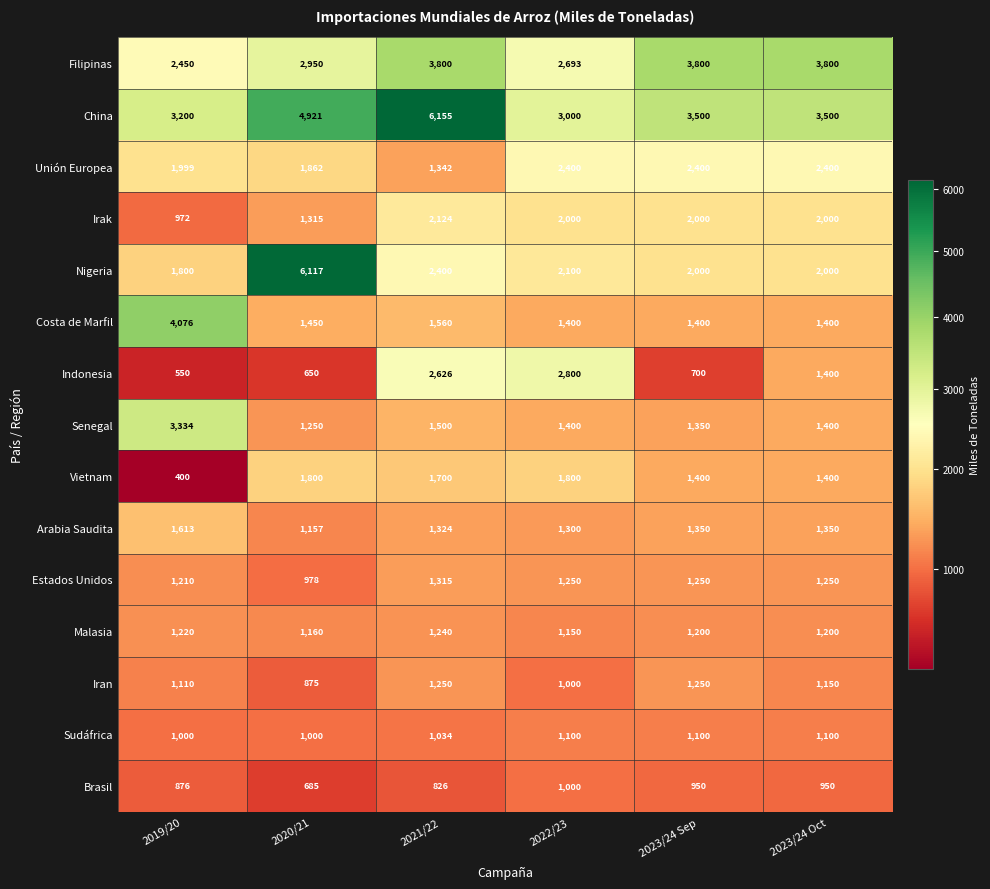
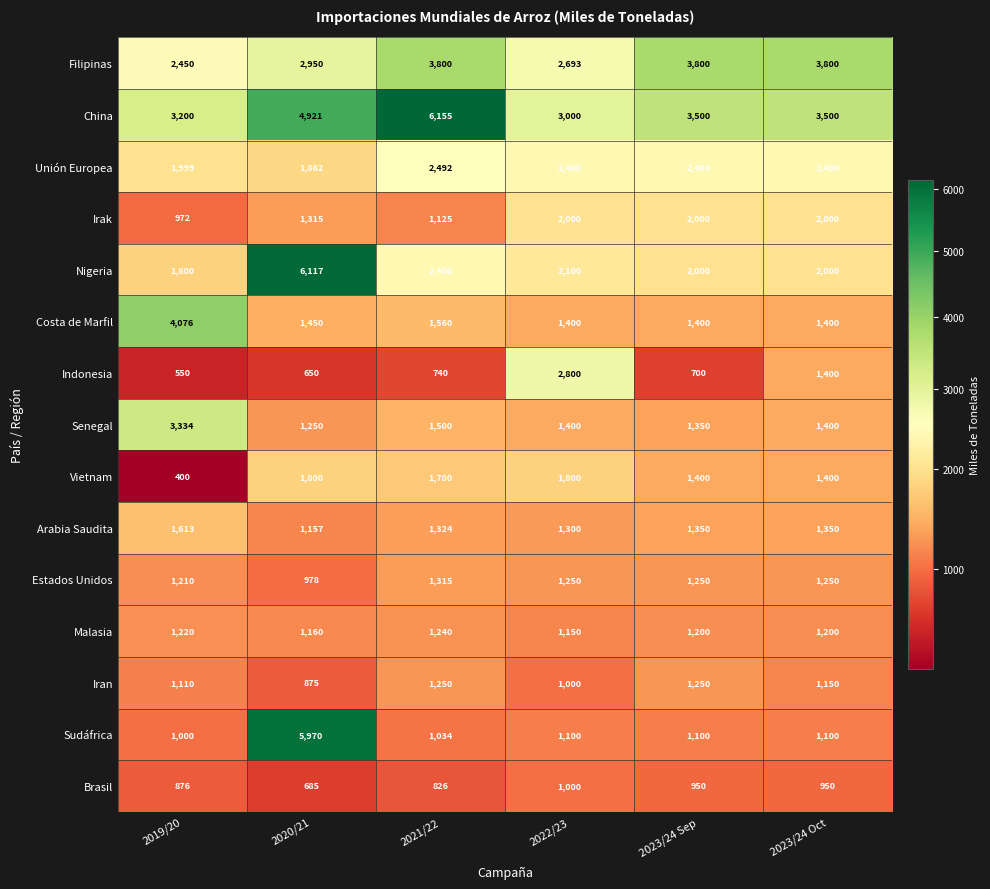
  {
    "Filipinas": {
      "2019/20": "2,450",
      "2020/21": "2,950",
      "2021/22": "3,800",
      "2022/23": "2,693",
      "2023/24 Sep": "3,800",
      "2023/24 Oct": "3,800"
    },
    "China": {
      "2019/20": "3,200",
      "2020/21": "4,921",
      "2021/22": "6,155",
      "2022/23": "3,000",
      "2023/24 Sep": "3,500",
      "2023/24 Oct": "3,500"
    },
    "Unión Europea": {
      "2019/20": "1,999",
      "2020/21": "1,862",
-     "2021/22": "1,342",
+     "2021/22": "2,492",
      "2022/23": "2,400",
      "2023/24 Sep": "2,400",
      "2023/24 Oct": "2,400"
    },
    "Irak": {
      "2019/20": "972",
      "2020/21": "1,315",
-     "2021/22": "2,124",
+     "2021/22": "1,125",
      "2022/23": "2,000",
      "2023/24 Sep": "2,000",
      "2023/24 Oct": "2,000"
    },
    "Nigeria": {
      "2019/20": "1,800",
      "2020/21": "6,117",
      "2021/22": "2,400",
      "2022/23": "2,100",
      "2023/24 Sep": "2,000",
      "2023/24 Oct": "2,000"
    },
    "Costa de Marfil": {
      "2019/20": "4,076",
      "2020/21": "1,450",
      "2021/22": "1,560",
      "2022/23": "1,400",
      "2023/24 Sep": "1,400",
      "2023/24 Oct": "1,400"
    },
    "Indonesia": {
      "2019/20": "550",
      "2020/21": "650",
-     "2021/22": "2,626",
+     "2021/22": "740",
      "2022/23": "2,800",
      "2023/24 Sep": "700",
      "2023/24 Oct": "1,400"
    },
    "Senegal": {
      "2019/20": "3,334",
      "2020/21": "1,250",
      "2021/22": "1,500",
      "2022/23": "1,400",
      "2023/24 Sep": "1,350",
      "2023/24 Oct": "1,400"
    },
    "Vietnam": {
      "2019/20": "400",
      "2020/21": "1,800",
      "2021/22": "1,700",
      "2022/23": "1,800",
      "2023/24 Sep": "1,400",
      "2023/24 Oct": "1,400"
    },
    "Arabia Saudita": {
      "2019/20": "1,613",
      "2020/21": "1,157",
      "2021/22": "1,324",
      "2022/23": "1,300",
      "2023/24 Sep": "1,350",
      "2023/24 Oct": "1,350"
    },
    "Estados Unidos": {
      "2019/20": "1,210",
      "2020/21": "978",
      "2021/22": "1,315",
      "2022/23": "1,250",
      "2023/24 Sep": "1,250",
      "2023/24 Oct": "1,250"
    },
    "Malasia": {
      "2019/20": "1,220",
      "2020/21": "1,160",
      "2021/22": "1,240",
      "2022/23": "1,150",
      "2023/24 Sep": "1,200",
      "2023/24 Oct": "1,200"
    },
    "Iran": {
      "2019/20": "1,110",
      "2020/21": "875",
      "2021/22": "1,250",
      "2022/23": "1,000",
      "2023/24 Sep": "1,250",
      "2023/24 Oct": "1,150"
    },
    "Sudáfrica": {
      "2019/20": "1,000",
-     "2020/21": "1,000",
+     "2020/21": "5,970",
      "2021/22": "1,034",
      "2022/23": "1,100",
      "2023/24 Sep": "1,100",
      "2023/24 Oct": "1,100"
    },
    "Brasil": {
      "2019/20": "876",
      "2020/21": "685",
      "2021/22": "826",
      "2022/23": "1,000",
      "2023/24 Sep": "950",
      "2023/24 Oct": "950"
    }
  }
